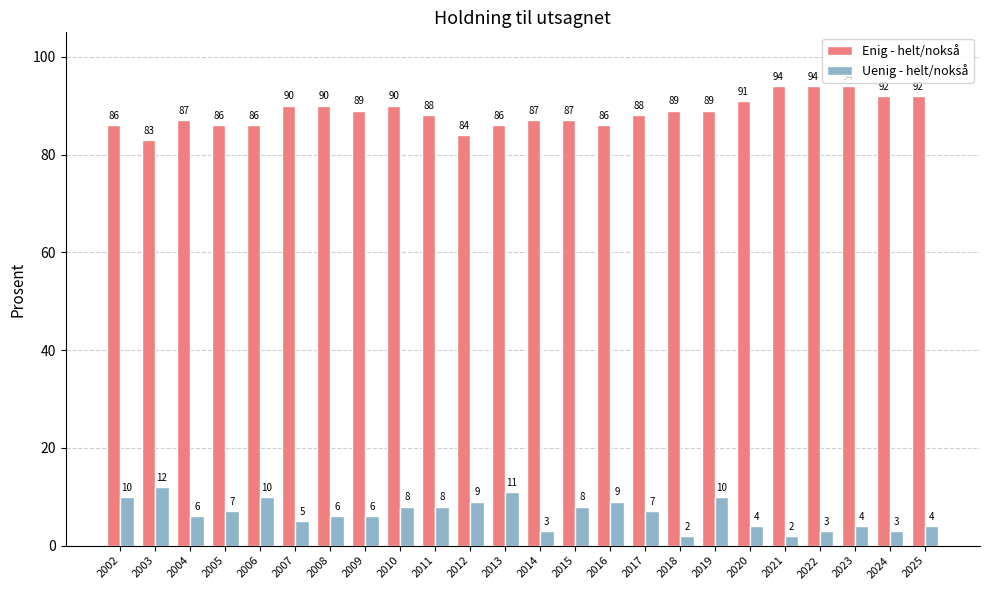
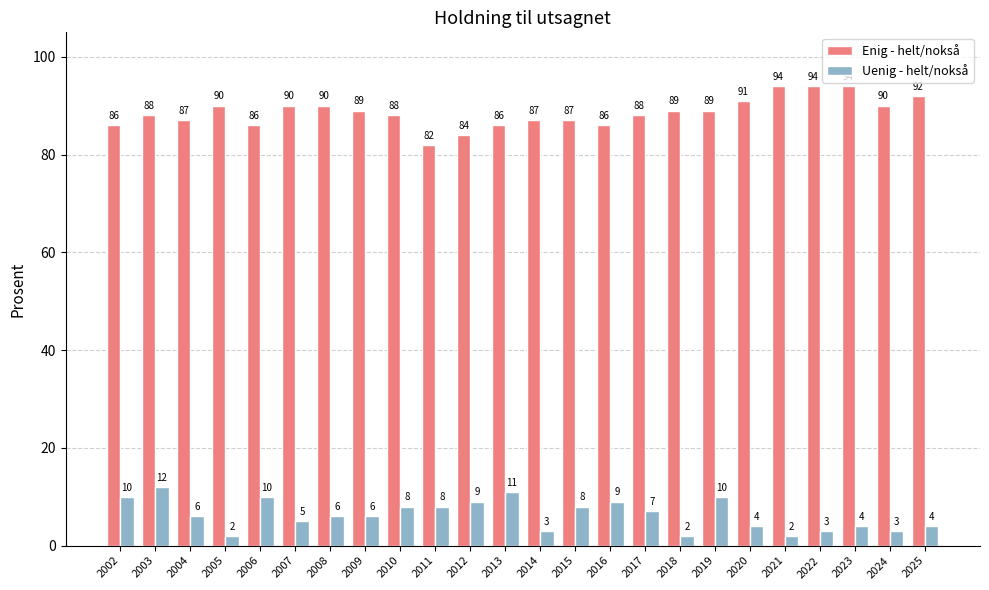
  {
    "Enig - helt/nokså": {
      "2002": 86,
-     "2003": 83,
+     "2003": 88,
      "2004": 87,
-     "2005": 86,
+     "2005": 90,
      "2006": 86,
      "2007": 90,
      "2008": 90,
      "2009": 89,
-     "2010": 90,
-     "2011": 88,
+     "2010": 88,
+     "2011": 82,
      "2012": 84,
      "2013": 86,
      "2014": 87,
      "2015": 87,
      "2016": 86,
      "2017": 88,
      "2018": 89,
      "2019": 89,
      "2020": 91,
      "2021": 94,
      "2022": 94,
-     "2024": 92
+     "2024": 90
    },
    "Uenig - helt/nokså": {
      "2002": 10,
      "2003": 12,
      "2004": 6,
-     "2005": 7,
+     "2005": 2,
      "2006": 10,
      "2007": 5,
      "2008": 6,
      "2009": 6,
      "2010": 8,
      "2011": 8,
      "2012": 9,
      "2013": 11,
      "2014": 3,
      "2015": 8,
      "2016": 9,
      "2017": 7,
      "2018": 2,
      "2019": 10,
      "2020": 4,
      "2021": 2,
      "2022": 3,
      "2023": 4,
      "2024": 3,
      "2025": 4
    }
  }
